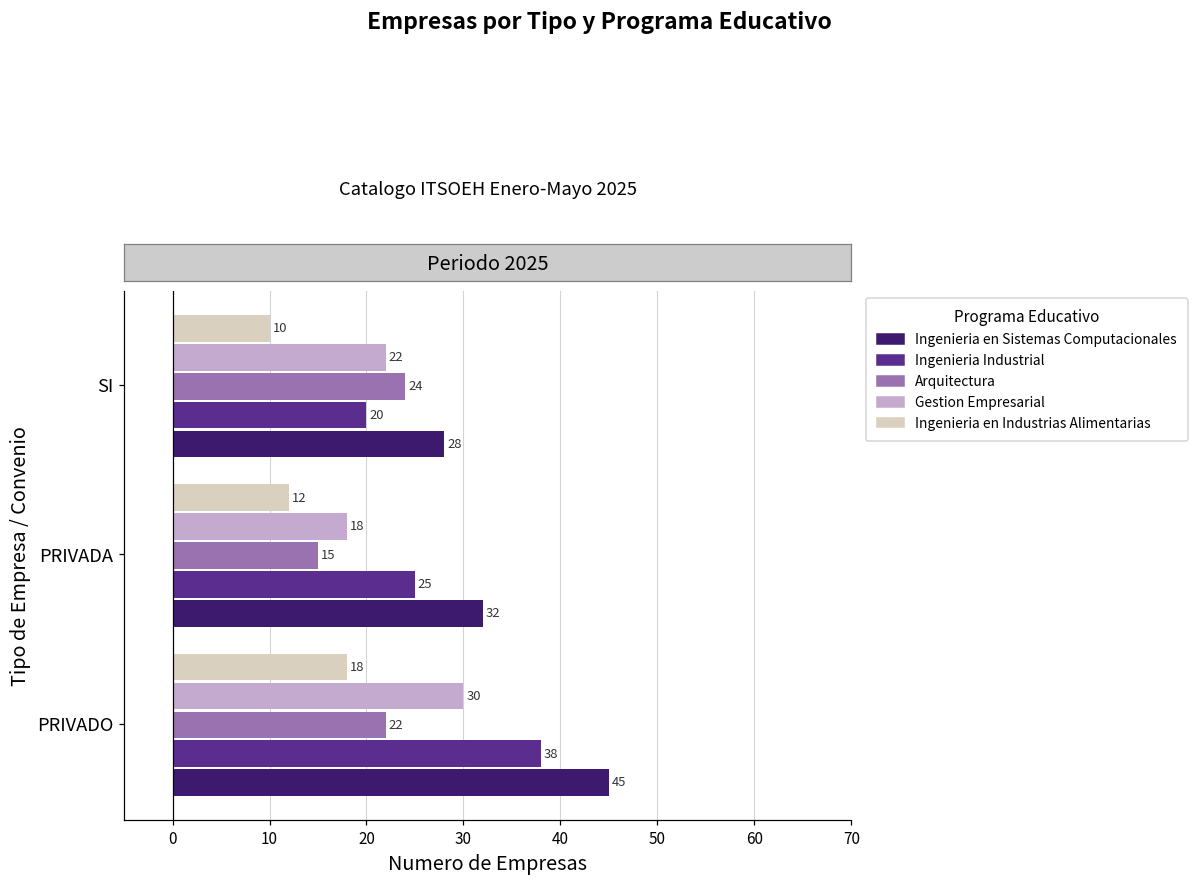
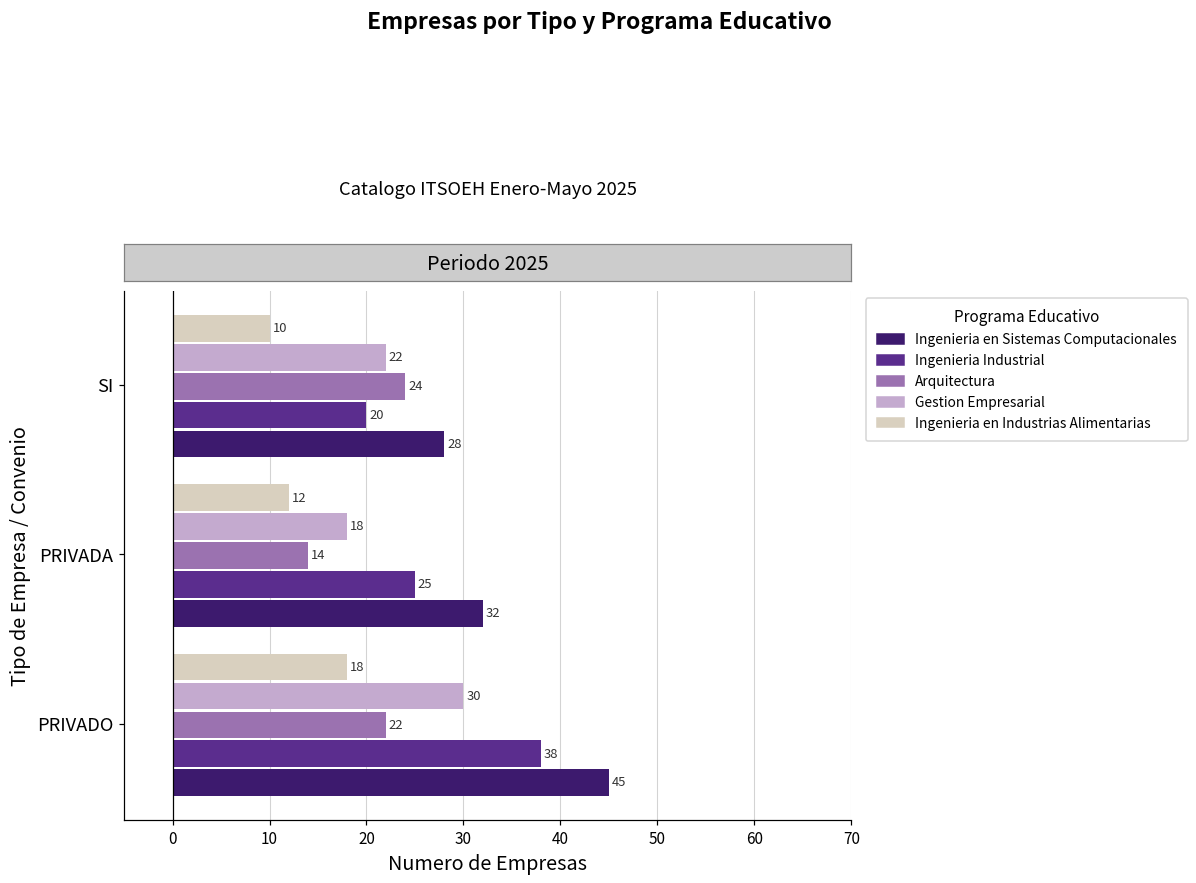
  {
    "Arquitectura": {
      "SI": 24,
-     "PRIVADA": 15,
+     "PRIVADA": 14,
      "PRIVADO": 22
    }
  }
